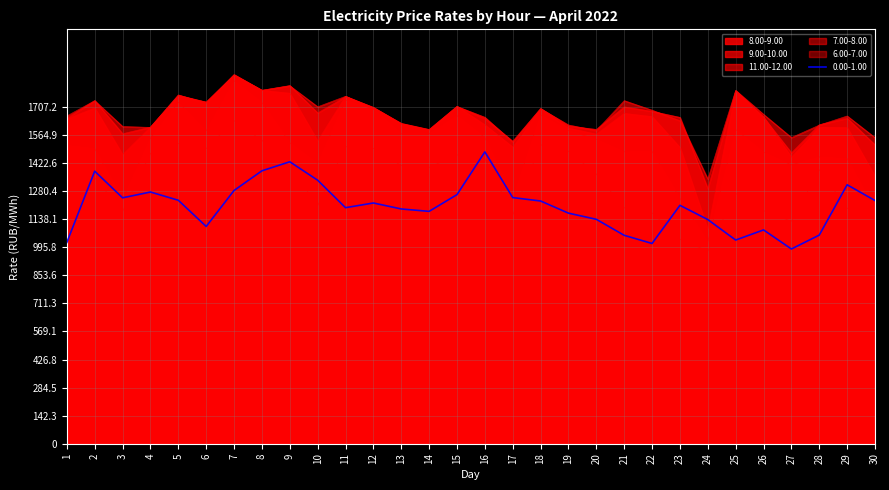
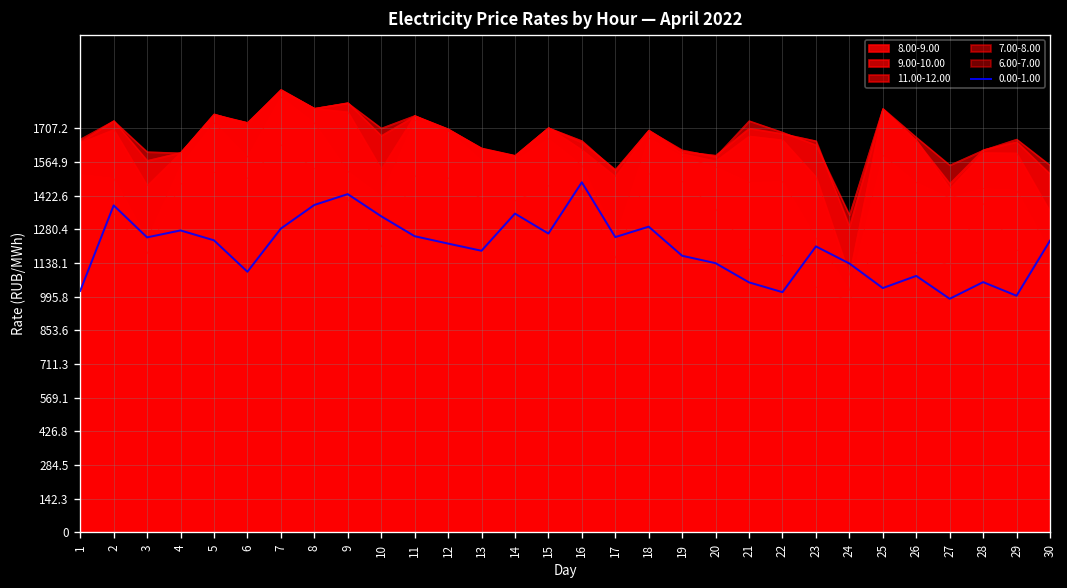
  {
    "0.00-1.00": {
      "1": 1020,
      "2": 1380,
      "4": 1280,
      "5": 1230,
      "6": 1100,
      "7": 1280,
      "8": 1380,
      "9": 1430,
      "10": 1340,
-     "11": 1200,
+     "11": 1250,
      "12": 1220,
      "13": 1190,
-     "14": 1180,
+     "14": 1350,
      "15": 1260,
      "16": 1480,
-     "18": 1230,
+     "18": 1290,
      "19": 1170,
      "20": 1140,
      "21": 1060,
      "22": 1010,
      "23": 1210,
      "24": 1140,
      "25": 1030,
      "26": 1080,
      "27": 990,
      "28": 1060,
-     "29": 1310,
+     "29": 1000,
      "30": 1230
    }
  }
